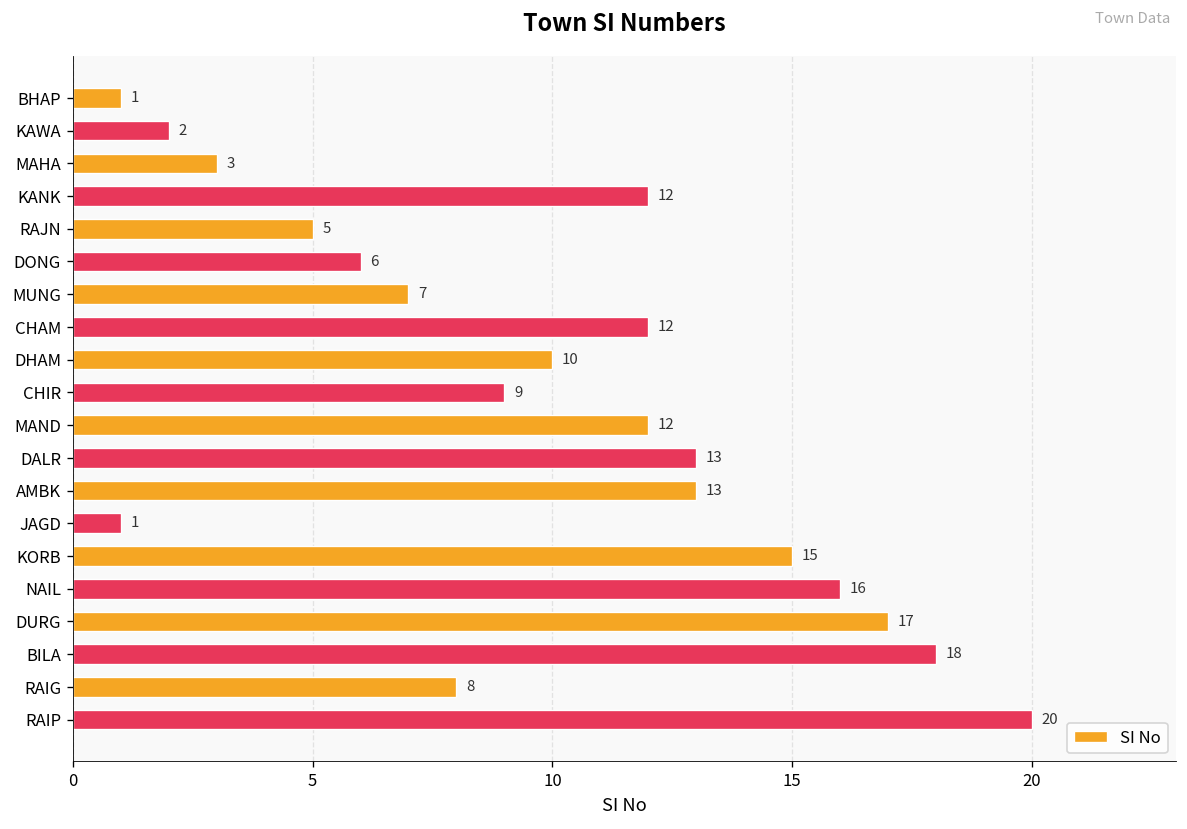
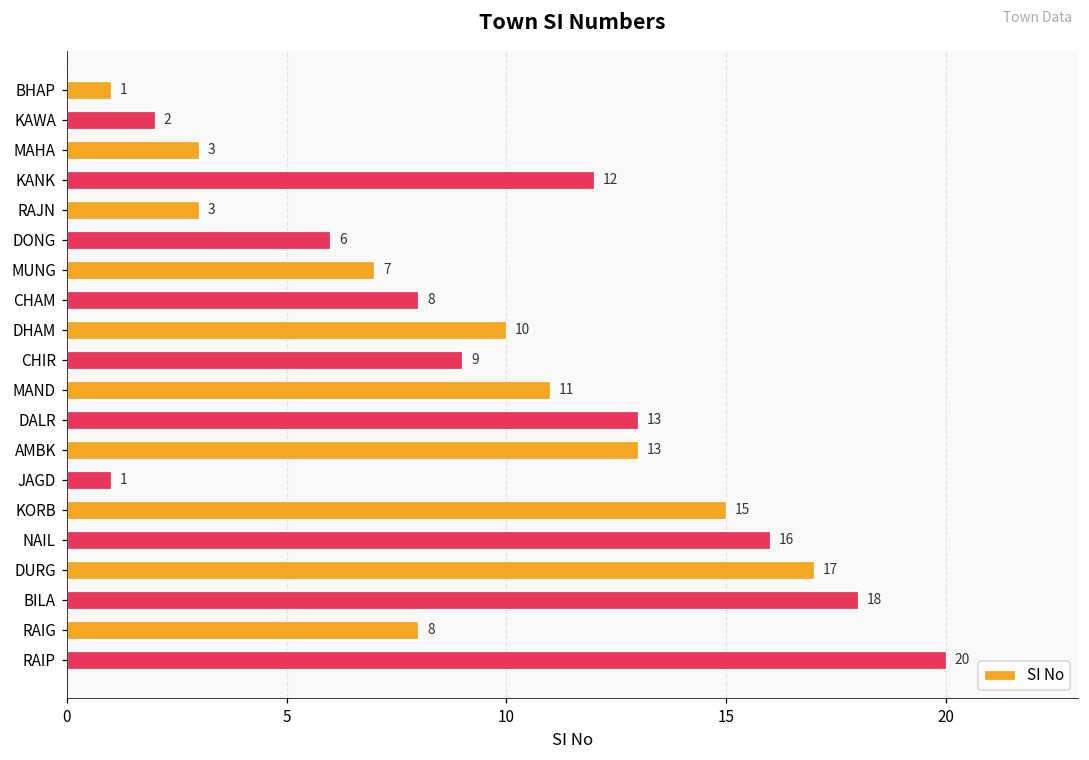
  {
    "BHAP": 1,
    "KAWA": 2,
    "MAHA": 3,
    "KANK": 12,
-   "RAJN": 5,
+   "RAJN": 3,
    "DONG": 6,
    "MUNG": 7,
-   "CHAM": 12,
+   "CHAM": 8,
    "DHAM": 10,
    "CHIR": 9,
-   "MAND": 12,
+   "MAND": 11,
    "DALR": 13,
    "AMBK": 13,
    "JAGD": 1,
    "KORB": 15,
    "NAIL": 16,
    "DURG": 17,
    "BILA": 18,
    "RAIG": 8,
    "RAIP": 20
  }
